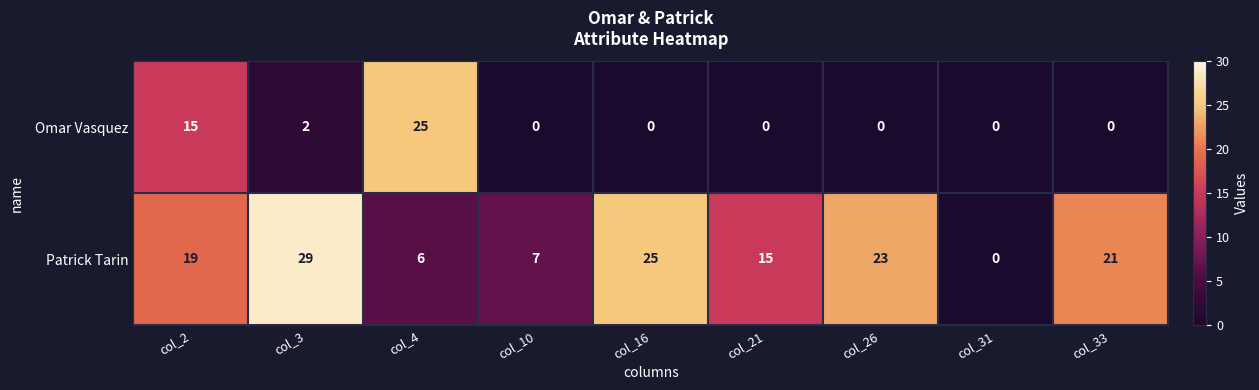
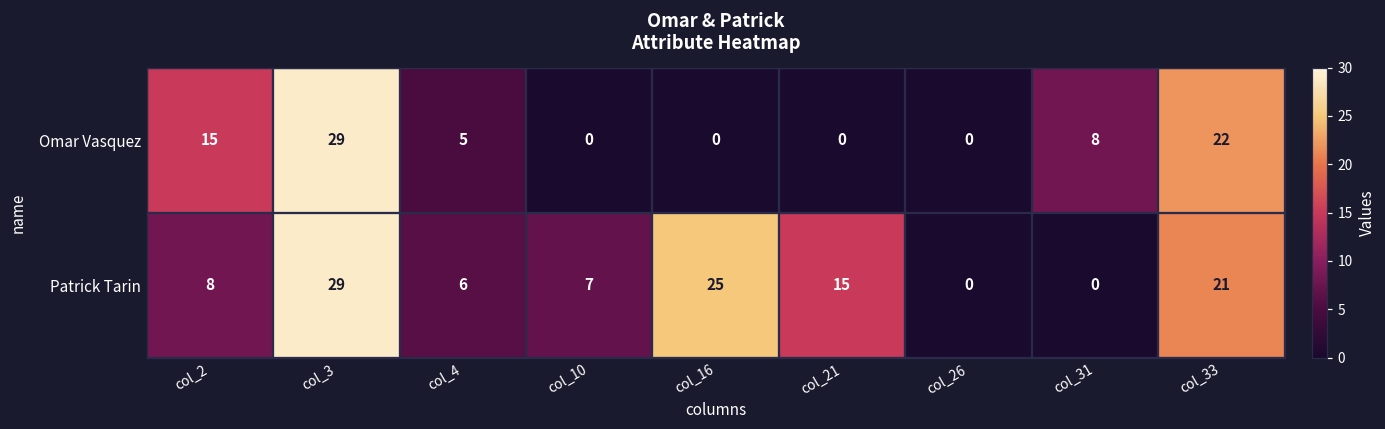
  {
    "Omar Vasquez": {
      "col_2": 15,
-     "col_3": 2,
-     "col_4": 25,
+     "col_3": 29,
+     "col_4": 5,
      "col_10": 0,
      "col_16": 0,
      "col_21": 0,
      "col_26": 0,
-     "col_31": 0,
-     "col_33": 0
+     "col_31": 8,
+     "col_33": 22
    },
    "Patrick Tarin": {
-     "col_2": 19,
+     "col_2": 8,
      "col_3": 29,
      "col_4": 6,
      "col_10": 7,
      "col_16": 25,
      "col_21": 15,
-     "col_26": 23,
+     "col_26": 0,
      "col_31": 0,
      "col_33": 21
    }
  }
